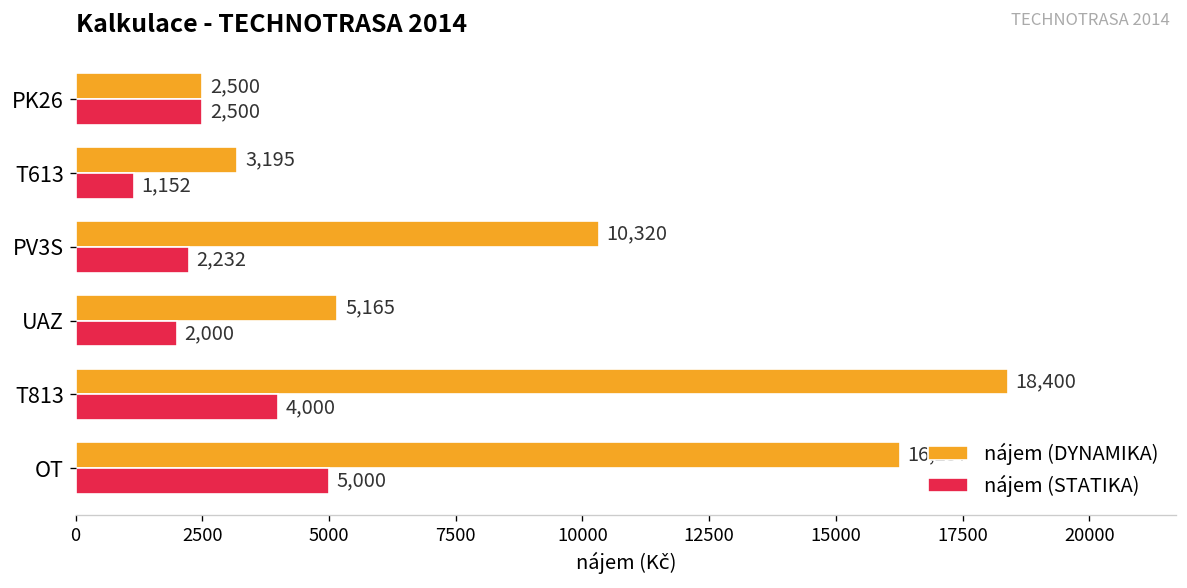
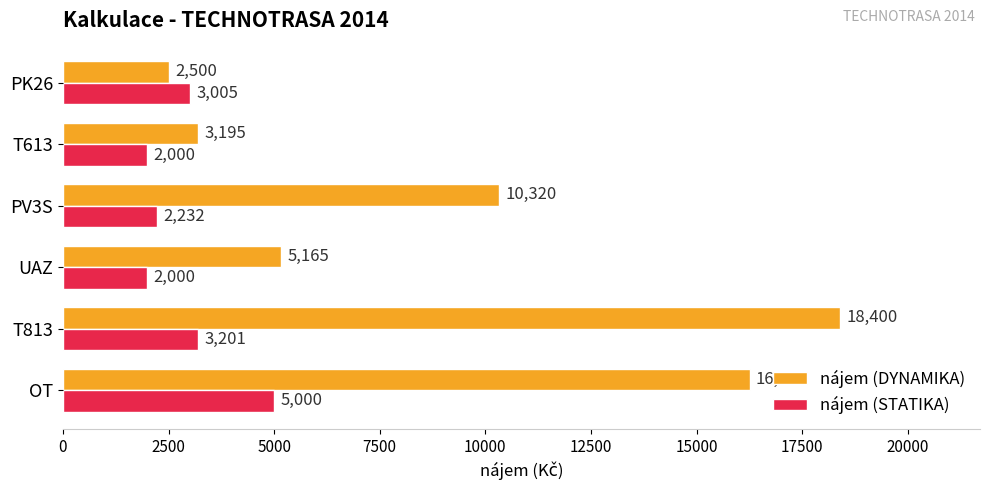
  {
    "nájem (DYNAMIKA)": {
      "PK26": "2,500",
      "T613": "3,195",
      "PV3S": "10,320",
      "UAZ": "5,165",
      "T813": "18,400",
      "OT": "16,257"
    },
    "nájem (STATIKA)": {
-     "PK26": "2,500",
-     "T613": "1,152",
+     "PK26": "3,005",
+     "T613": "2,000",
      "PV3S": "2,232",
      "UAZ": "2,000",
-     "T813": "4,000",
+     "T813": "3,201",
      "OT": "5,000"
    }
  }
